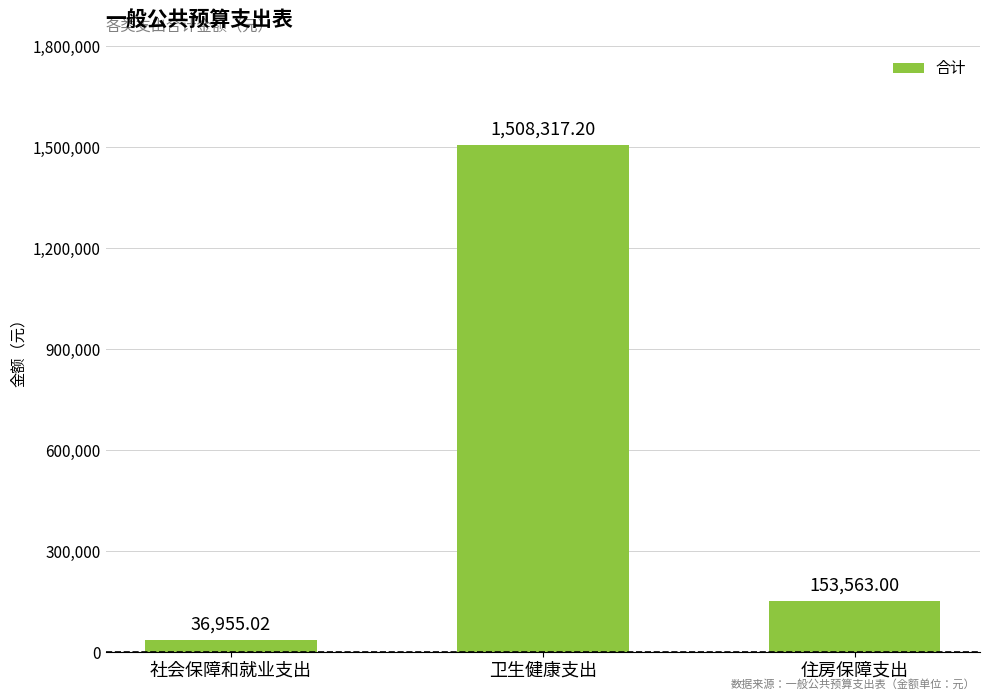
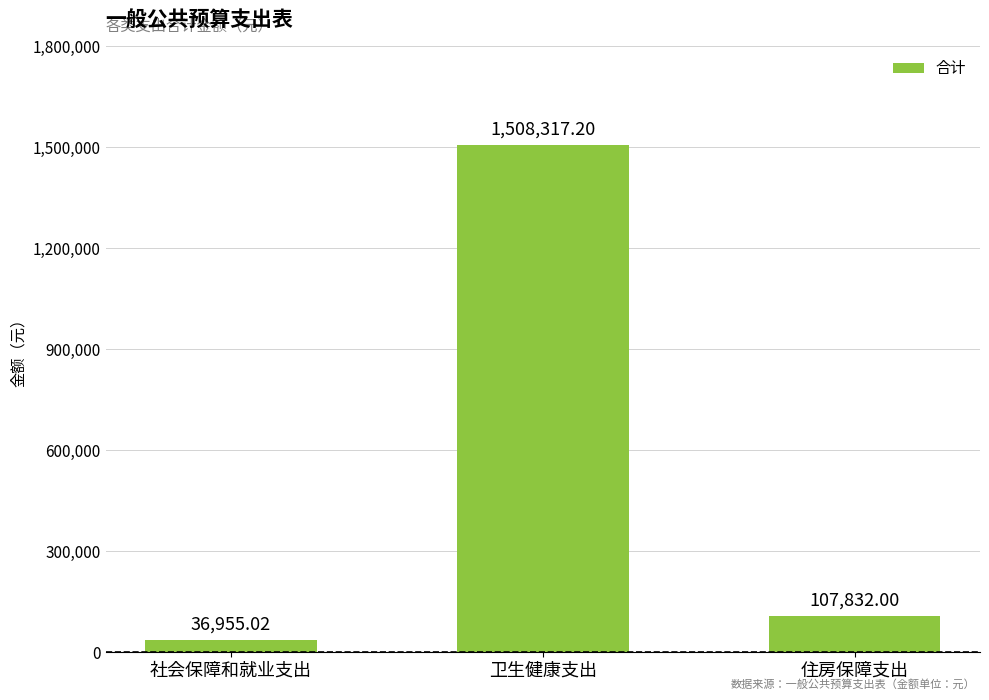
  {
    "社会保障和就业支出": "36,955.02",
    "卫生健康支出": "1,508,317.20",
-   "住房保障支出": "153,563.00"
+   "住房保障支出": "107,832.00"
  }
